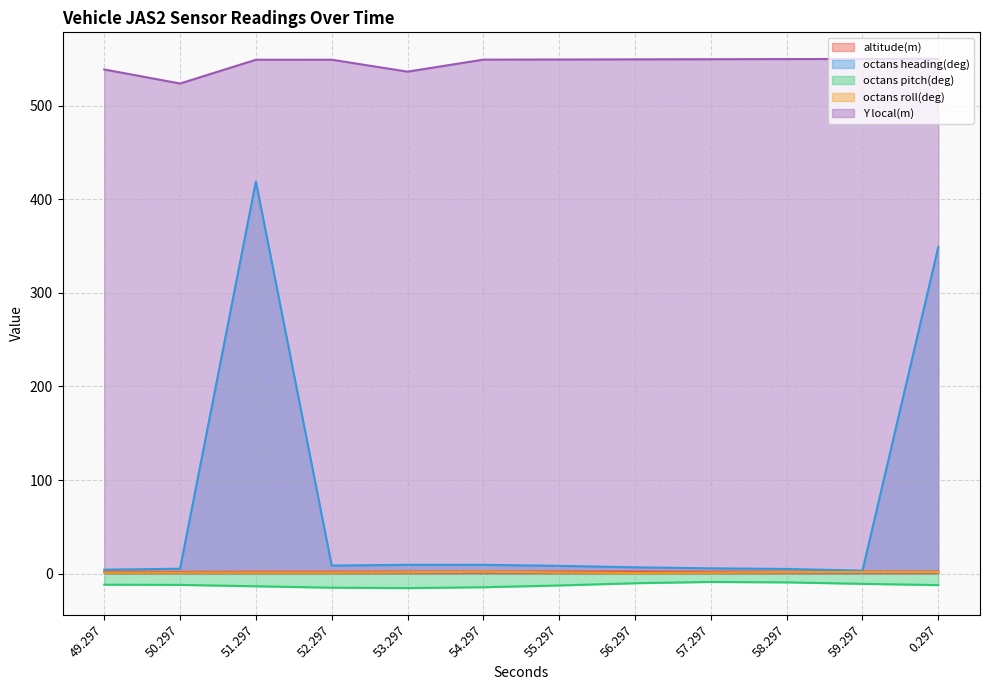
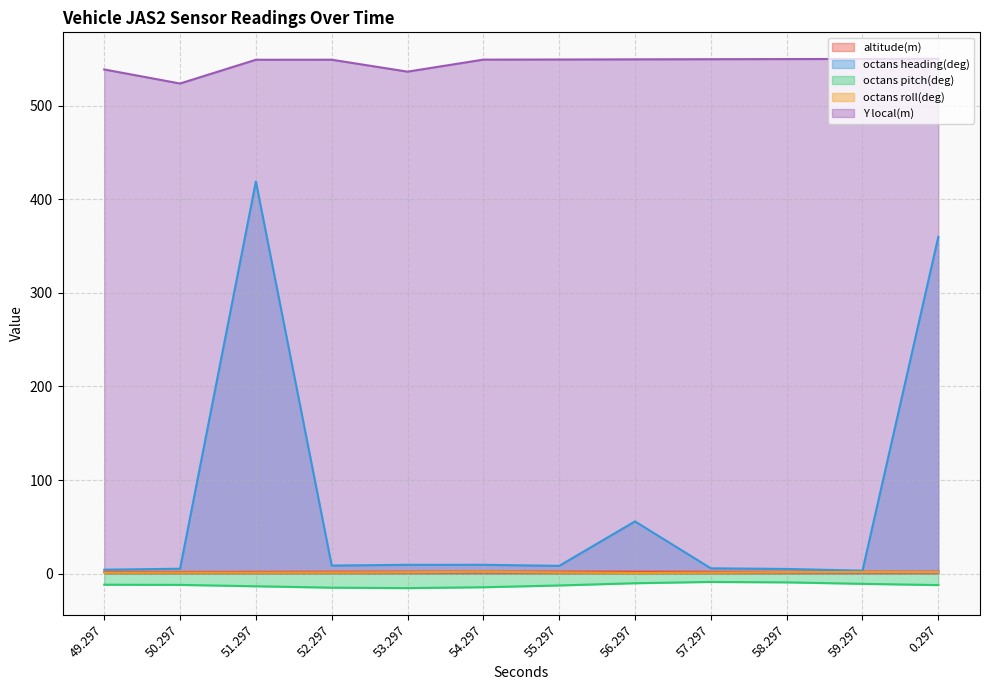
  {
    "octans heading(deg)": {
      "50.297": 10,
      "51.297": 420,
      "52.297": 10,
      "53.297": 10,
      "54.297": 10,
      "55.297": 10,
-     "56.297": 10,
+     "56.297": 60,
      "57.297": 10,
      "58.297": 0,
-     "0.297": 350
+     "0.297": 360
    },
    "Y local(m)": {
      "49.297": 540,
      "50.297": 520,
      "51.297": 550,
      "52.297": 550,
      "53.297": 540,
      "54.297": 550,
      "55.297": 550,
      "56.297": 550,
      "57.297": 550,
      "58.297": 550
    }
  }
